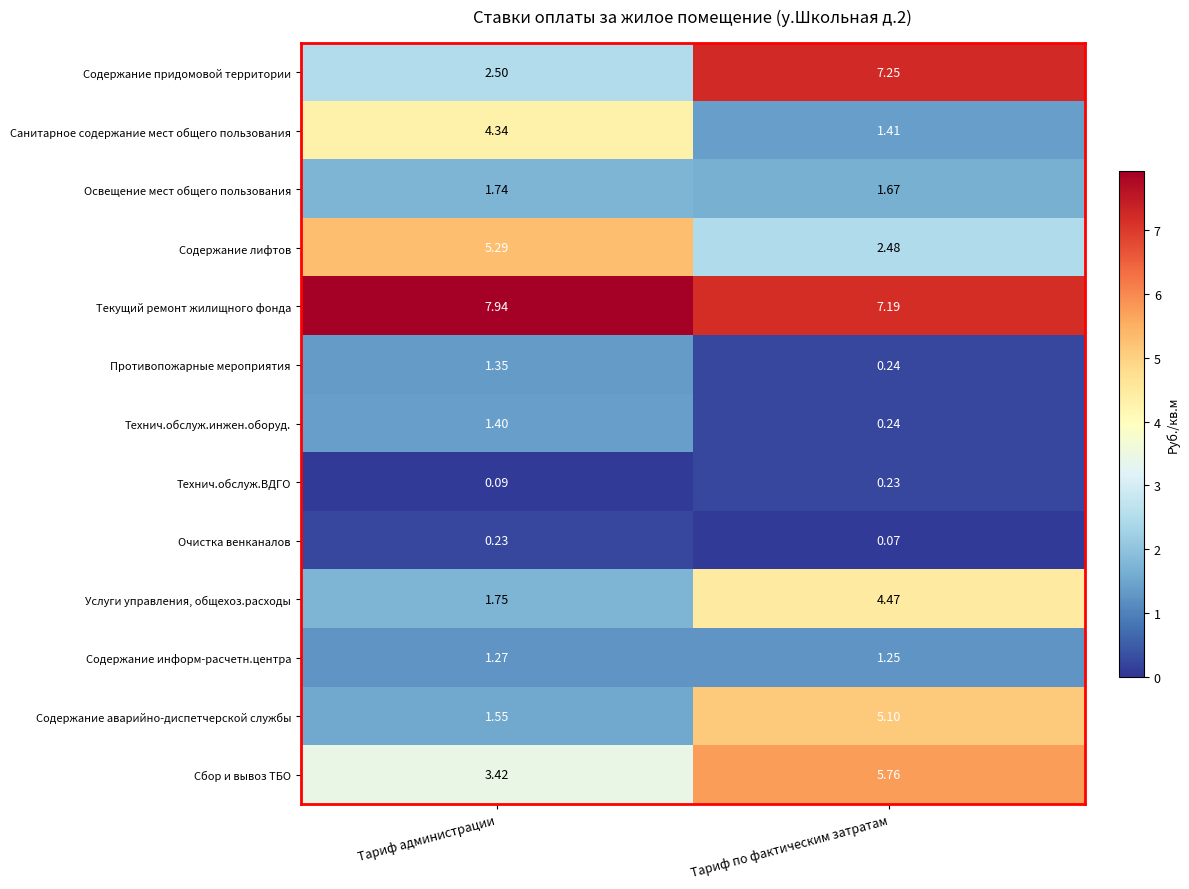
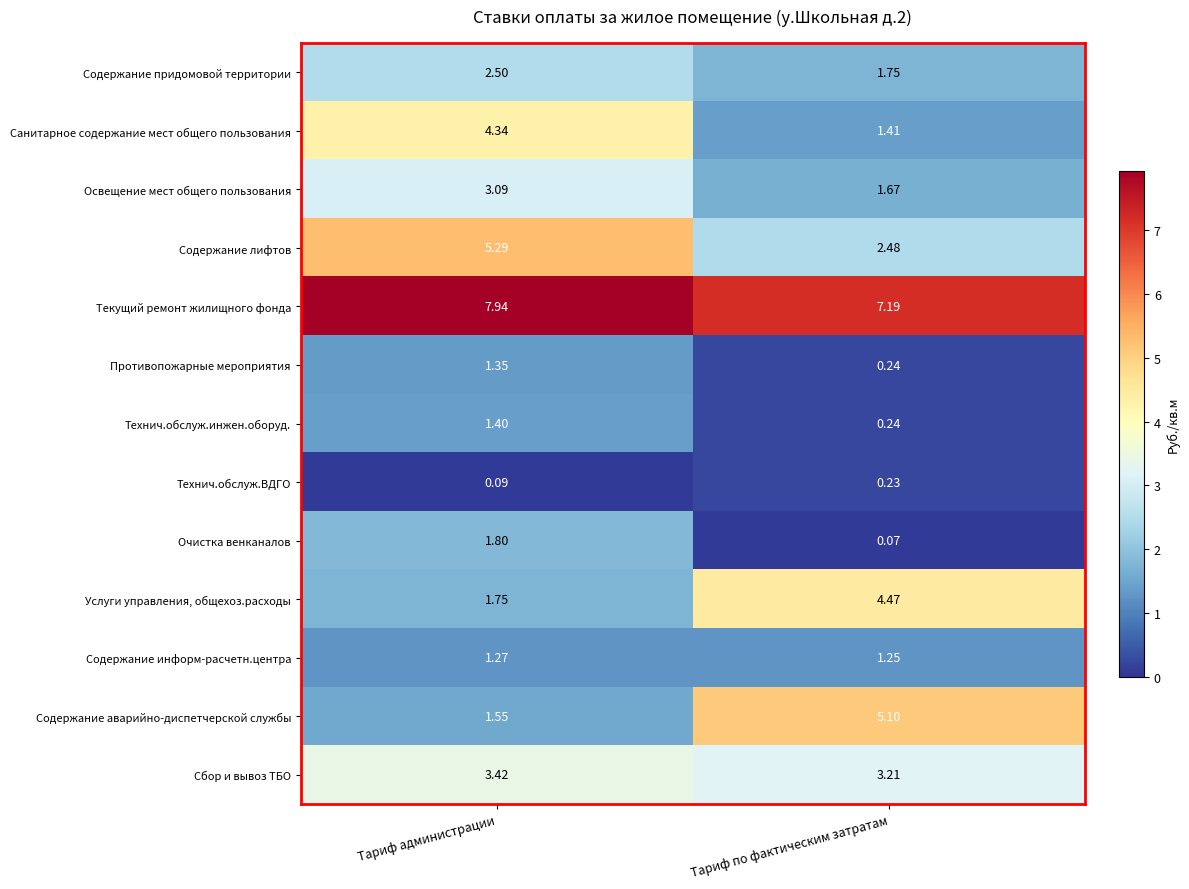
  {
    "Содержание придомовой территории": {
      "Тариф администрации": 2.50,
-     "Тариф по фактическим затратам": 7.25
+     "Тариф по фактическим затратам": 1.75
    },
    "Санитарное содержание мест общего пользования": {
      "Тариф администрации": 4.34,
      "Тариф по фактическим затратам": 1.41
    },
    "Освещение мест общего пользования": {
-     "Тариф администрации": 1.74,
+     "Тариф администрации": 3.09,
      "Тариф по фактическим затратам": 1.67
    },
    "Содержание лифтов": {
      "Тариф администрации": 5.29,
      "Тариф по фактическим затратам": 2.48
    },
    "Текущий ремонт жилищного фонда": {
      "Тариф администрации": 7.94,
      "Тариф по фактическим затратам": 7.19
    },
    "Противопожарные мероприятия": {
      "Тариф администрации": 1.35,
      "Тариф по фактическим затратам": 0.24
    },
    "Технич.обслуж.инжен.оборуд.": {
      "Тариф администрации": 1.40,
      "Тариф по фактическим затратам": 0.24
    },
    "Технич.обслуж.ВДГО": {
      "Тариф администрации": 0.09,
      "Тариф по фактическим затратам": 0.23
    },
    "Очистка венканалов": {
-     "Тариф администрации": 0.23,
+     "Тариф администрации": 1.80,
      "Тариф по фактическим затратам": 0.07
    },
    "Услуги управления, общехоз.расходы": {
      "Тариф администрации": 1.75,
      "Тариф по фактическим затратам": 4.47
    },
    "Содержание информ-расчетн.центра": {
      "Тариф администрации": 1.27,
      "Тариф по фактическим затратам": 1.25
    },
    "Содержание аварийно-диспетчерской службы": {
      "Тариф администрации": 1.55,
      "Тариф по фактическим затратам": 5.10
    },
    "Сбор и вывоз ТБО": {
      "Тариф администрации": 3.42,
-     "Тариф по фактическим затратам": 5.76
+     "Тариф по фактическим затратам": 3.21
    }
  }
